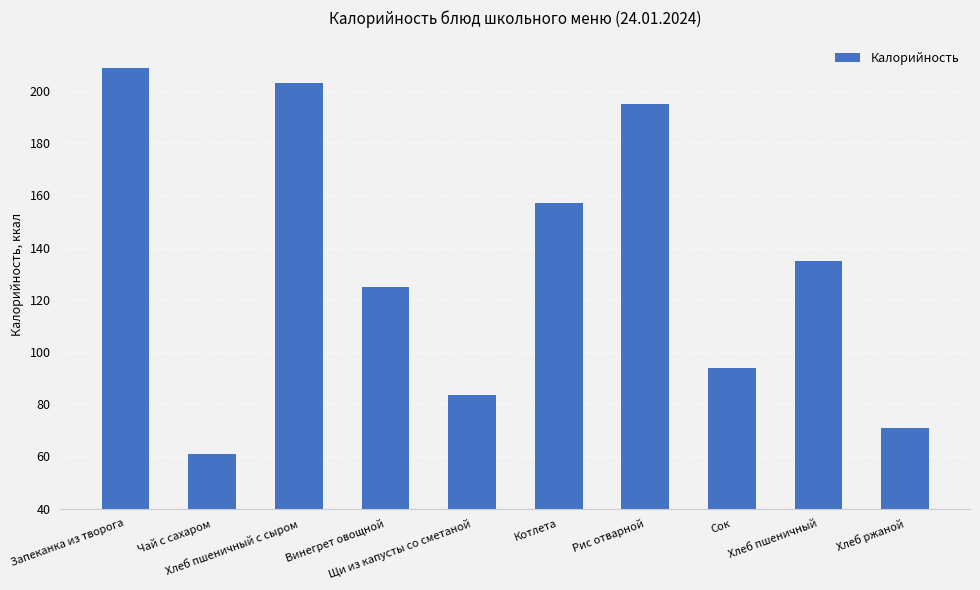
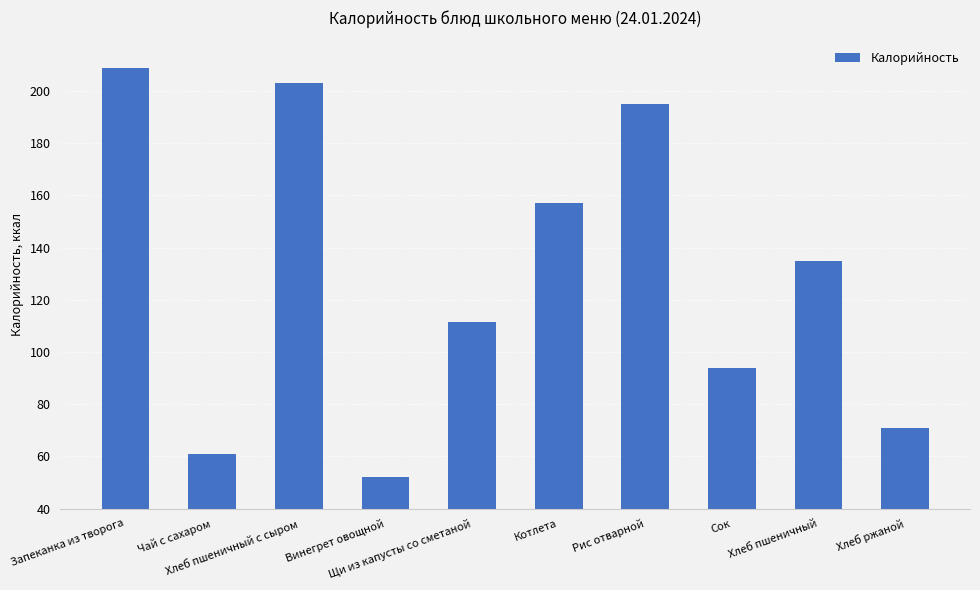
  {
    "Запеканка из творога": 209,
    "Чай с сахаром": 61,
    "Хлеб пшеничный с сыром": 203,
-   "Винегрет овощной": 125,
-   "Щи из капусты со сметаной": 84,
+   "Винегрет овощной": 52,
+   "Щи из капусты со сметаной": 112,
    "Котлета": 157,
    "Рис отварной": 195,
    "Сок": 94,
    "Хлеб пшеничный": 135,
    "Хлеб ржаной": 71
  }
